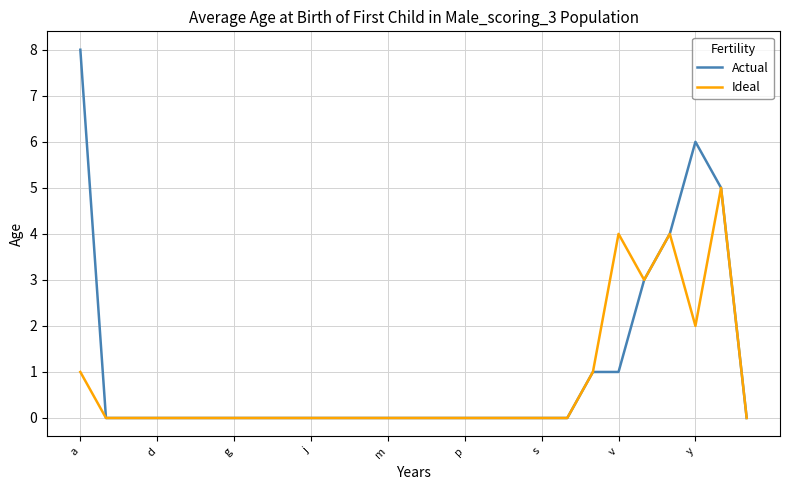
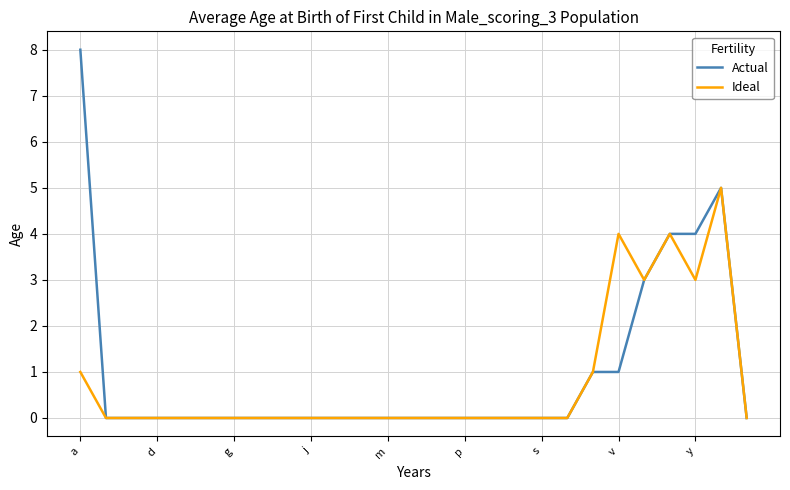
  {
    "Actual": {
      "a": 8,
      "v": 1,
-     "y": 6
+     "y": 4
    },
    "Ideal": {
      "a": 1,
      "v": 4,
-     "y": 2
+     "y": 3
    }
  }
